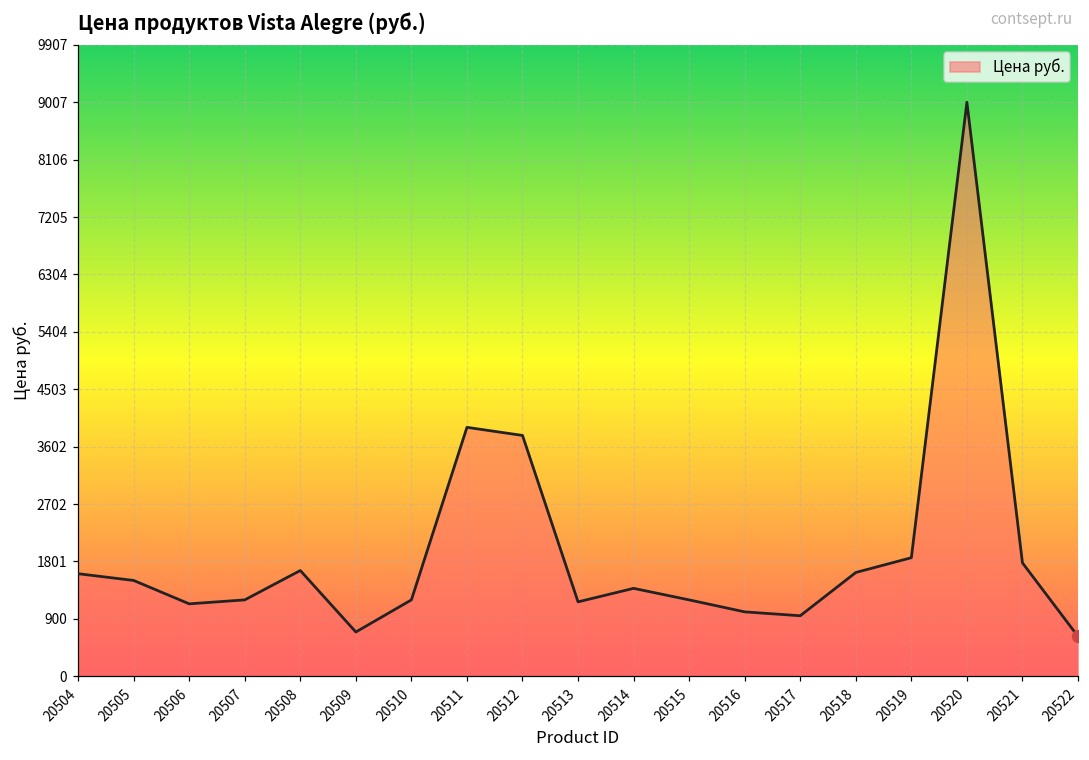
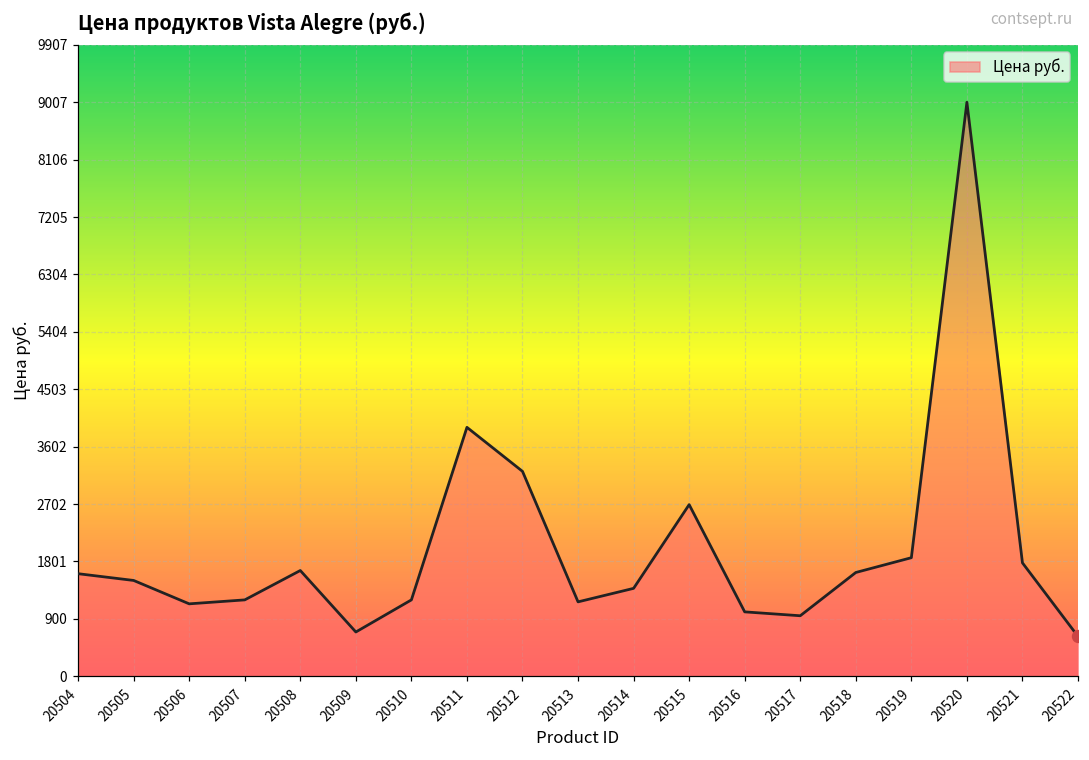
  {
    "Цена руб.": {
      "20504": 1600,
      "20505": 1500,
      "20506": 1100,
      "20507": 1200,
      "20508": 1700,
      "20509": 700,
      "20510": 1200,
      "20511": 3900,
-     "20512": 3800,
+     "20512": 3200,
      "20513": 1200,
      "20514": 1400,
-     "20515": 1200,
+     "20515": 2700,
      "20516": 1000,
      "20517": 900,
      "20518": 1600,
      "20519": 1900,
      "20520": 9000,
      "20521": 1800
    }
  }
